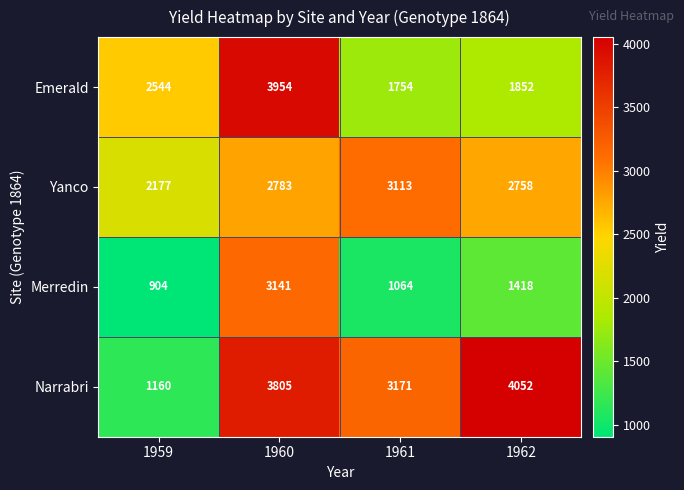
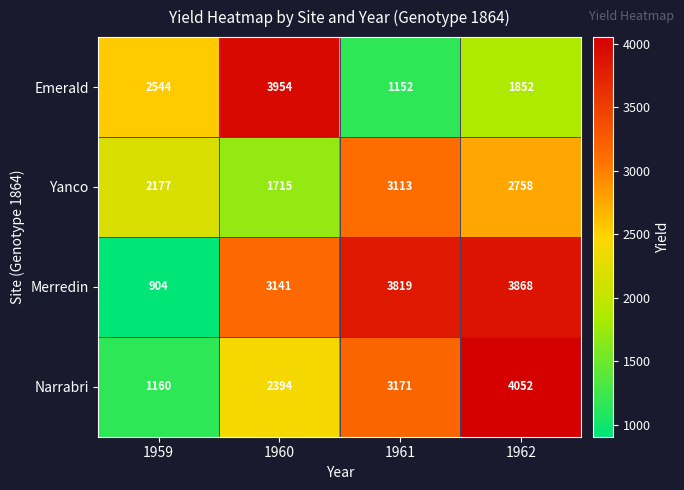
  {
    "Emerald": {
      "1959": 2544,
      "1960": 3954,
-     "1961": 1754,
+     "1961": 1152,
      "1962": 1852
    },
    "Yanco": {
      "1959": 2177,
-     "1960": 2783,
+     "1960": 1715,
      "1961": 3113,
      "1962": 2758
    },
    "Merredin": {
      "1959": 904,
      "1960": 3141,
-     "1961": 1064,
-     "1962": 1418
+     "1961": 3819,
+     "1962": 3868
    },
    "Narrabri": {
      "1959": 1160,
-     "1960": 3805,
+     "1960": 2394,
      "1961": 3171,
      "1962": 4052
    }
  }
